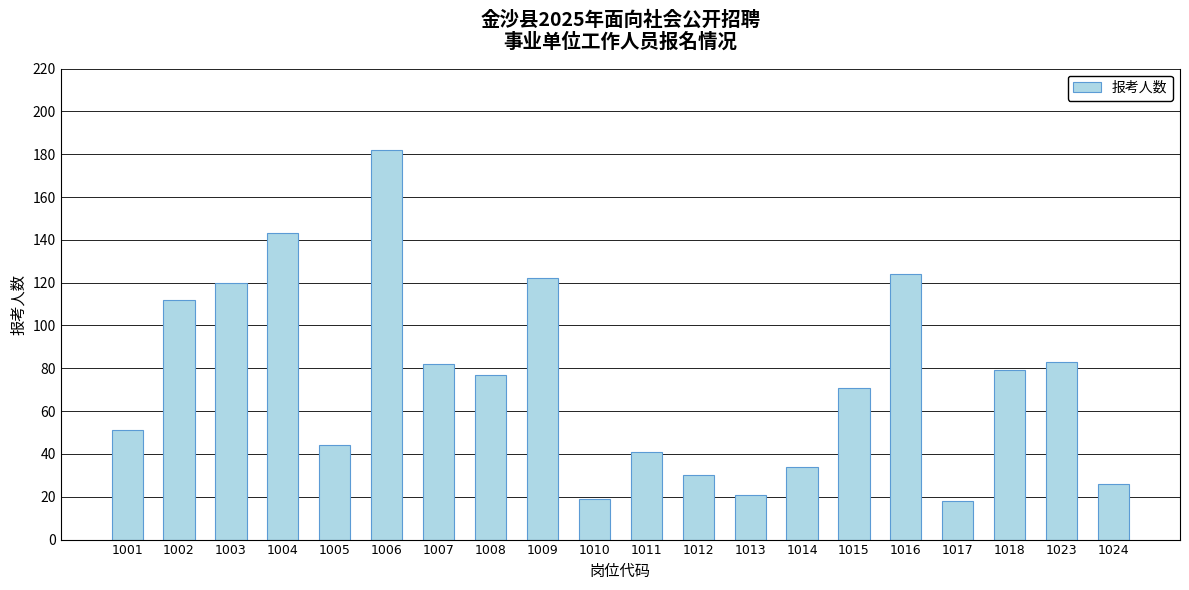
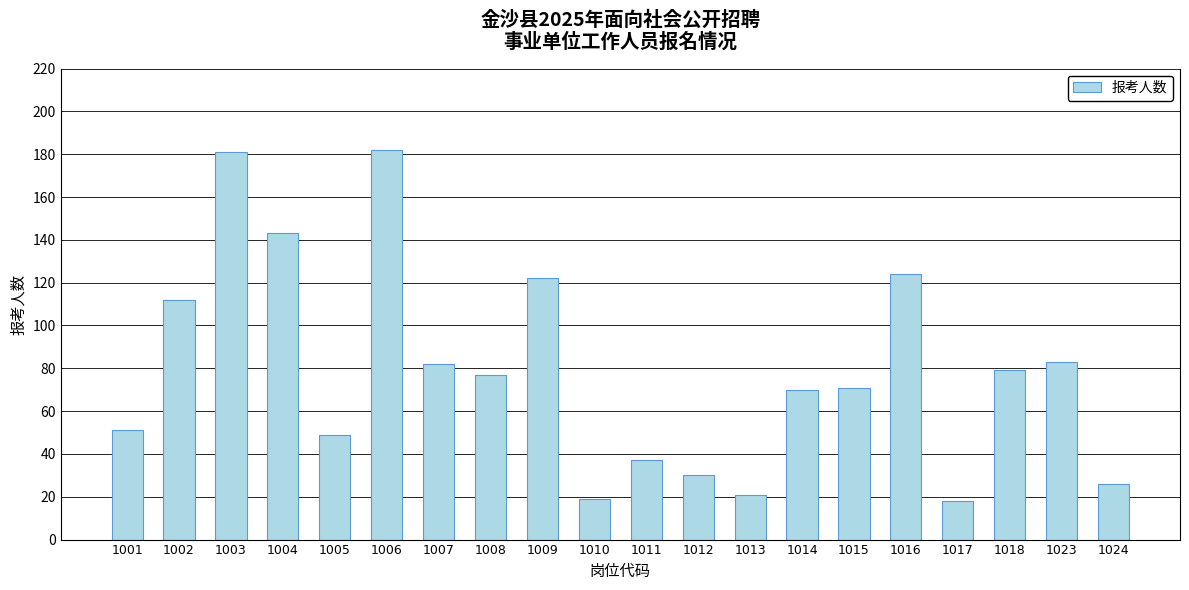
  {
    "1001": 51,
    "1002": 112,
-   "1003": 120,
+   "1003": 181,
    "1004": 143,
-   "1005": 44,
+   "1005": 49,
    "1006": 182,
    "1007": 82,
    "1008": 77,
    "1009": 122,
    "1010": 19,
-   "1011": 41,
+   "1011": 37,
    "1012": 30,
    "1013": 21,
-   "1014": 34,
+   "1014": 70,
    "1015": 71,
    "1016": 124,
    "1017": 18,
    "1018": 79,
    "1023": 83,
    "1024": 26
  }
